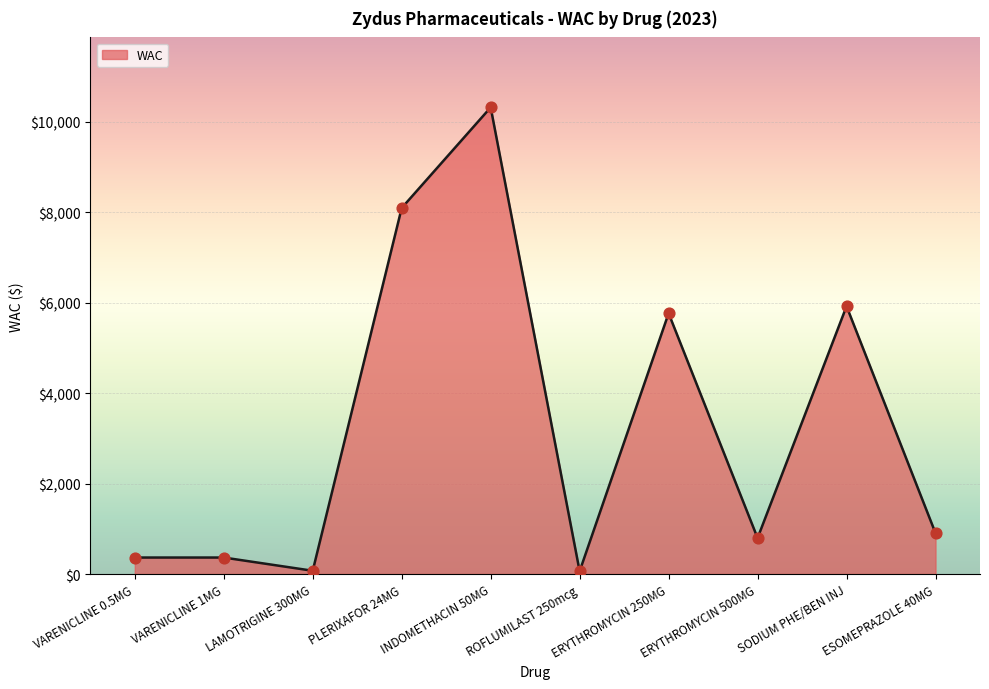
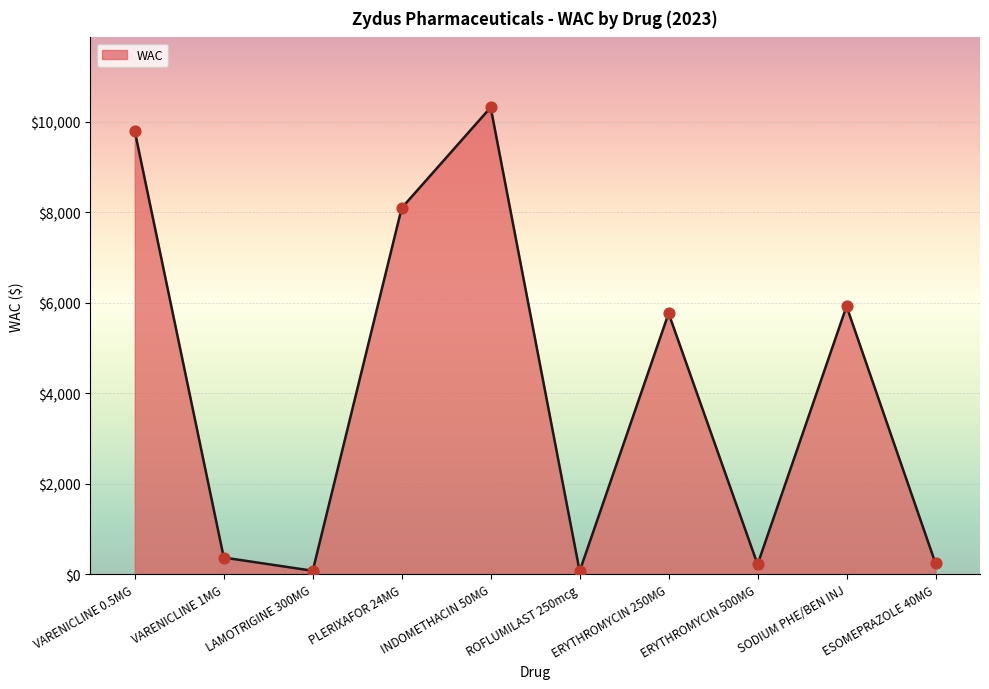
  {
-   "VARENICLINE 0.5MG": "$400",
+   "VARENICLINE 0.5MG": "$9,800",
    "VARENICLINE 1MG": "$400",
    "LAMOTRIGINE 300MG": "$100",
    "PLERIXAFOR 24MG": "$8,100",
    "INDOMETHACIN 50MG": "$10,300",
    "ROFLUMILAST 250mcg": "$100",
    "ERYTHROMYCIN 250MG": "$5,800",
-   "ERYTHROMYCIN 500MG": "$800",
+   "ERYTHROMYCIN 500MG": "$200",
    "SODIUM PHE/BEN INJ": "$5,900",
-   "ESOMEPRAZOLE 40MG": "$900"
+   "ESOMEPRAZOLE 40MG": "$200"
  }
